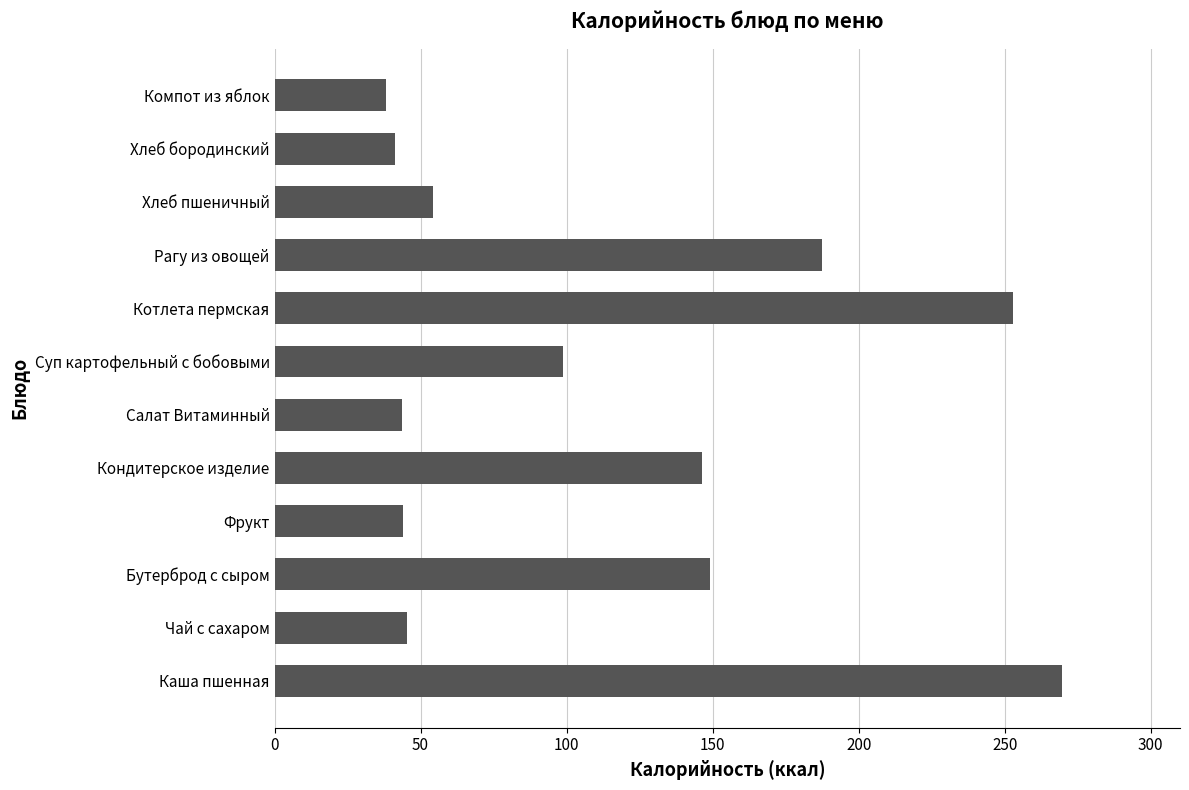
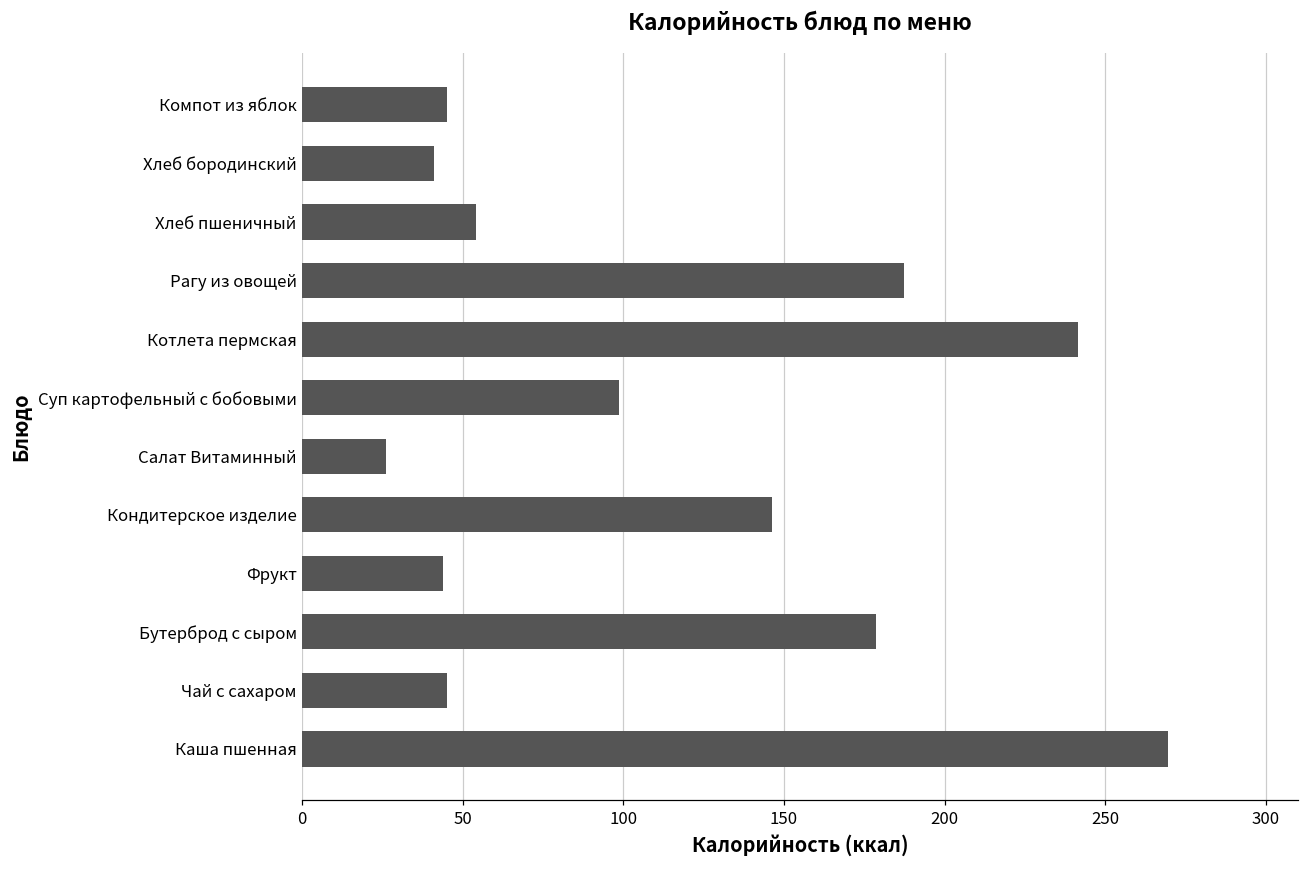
  {
-   "Компот из яблок": 38,
+   "Компот из яблок": 45,
    "Хлеб бородинский": 41,
    "Хлеб пшеничный": 54,
    "Рагу из овощей": 187,
-   "Котлета пермская": 253,
+   "Котлета пермская": 242,
    "Суп картофельный с бобовыми": 99,
-   "Салат Витаминный": 44,
+   "Салат Витаминный": 26,
    "Кондитерское изделие": 146,
    "Фрукт": 44,
-   "Бутерброд с сыром": 149,
+   "Бутерброд с сыром": 179,
    "Чай с сахаром": 45,
    "Каша пшенная": 270
  }
